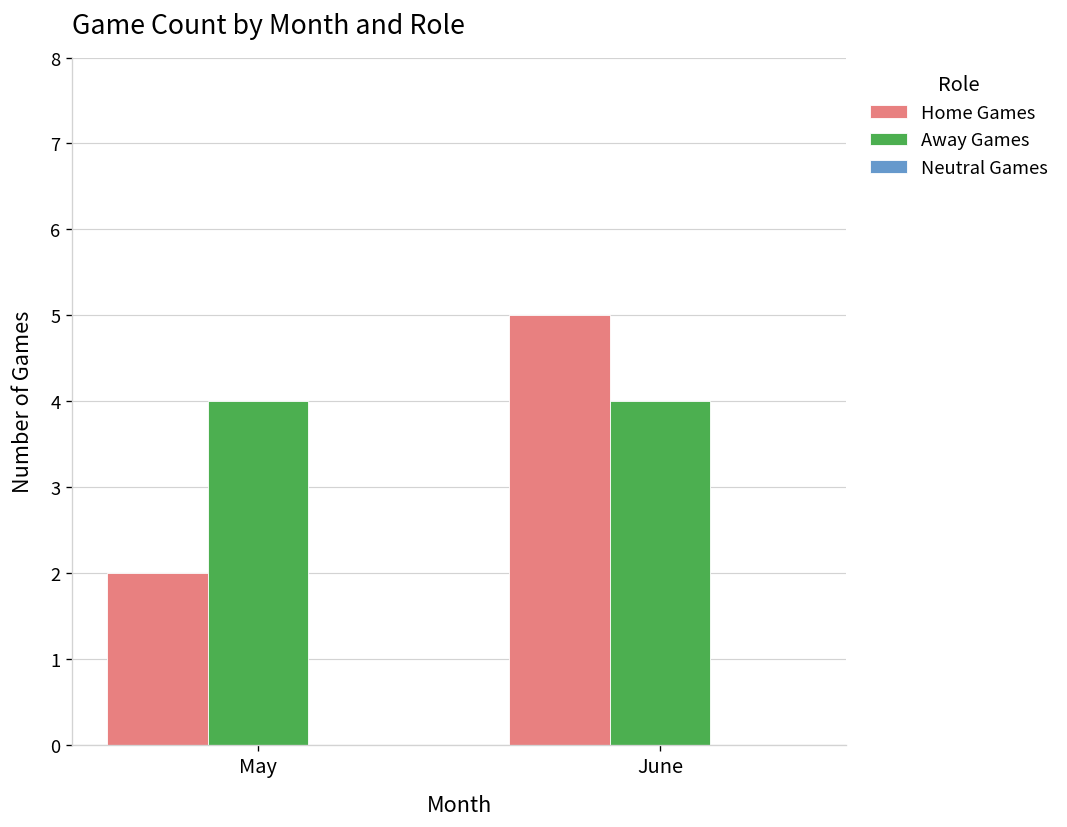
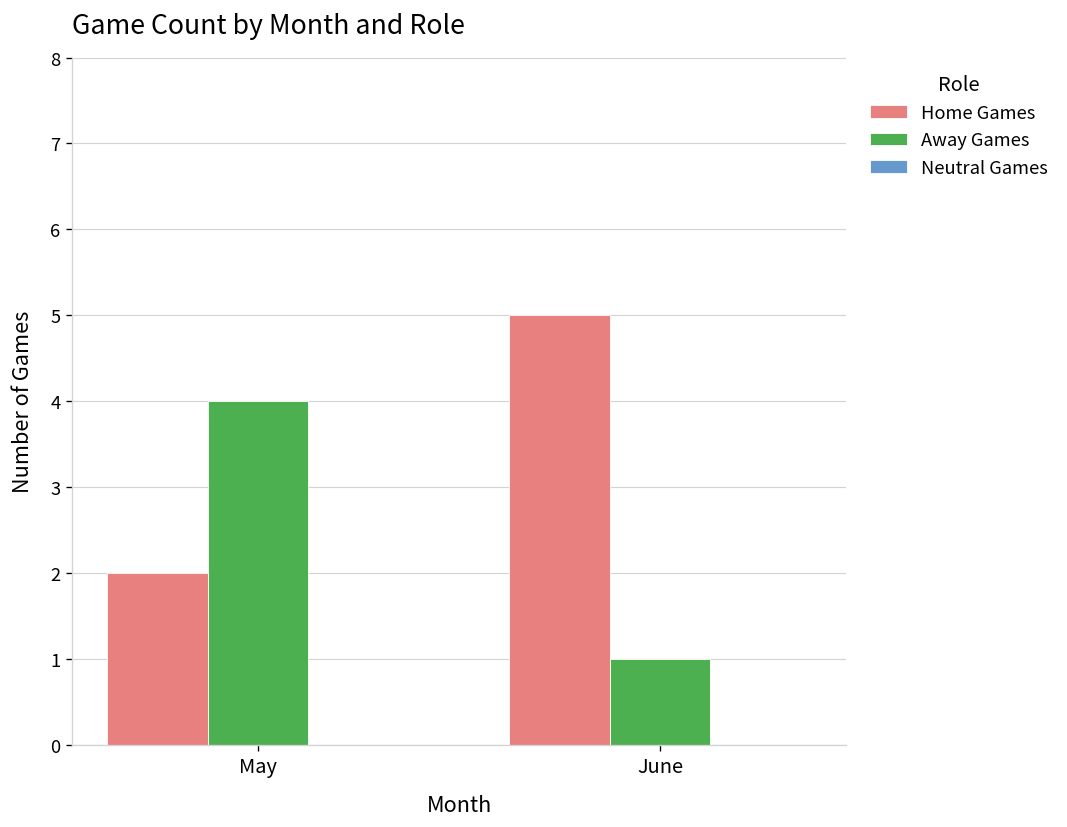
  {
    "Home Games": {
      "May": 2,
      "June": 5
    },
    "Away Games": {
      "May": 4,
-     "June": 4
+     "June": 1
    },
    "Neutral Games": {
      "May": 0,
      "June": 0
    }
  }
